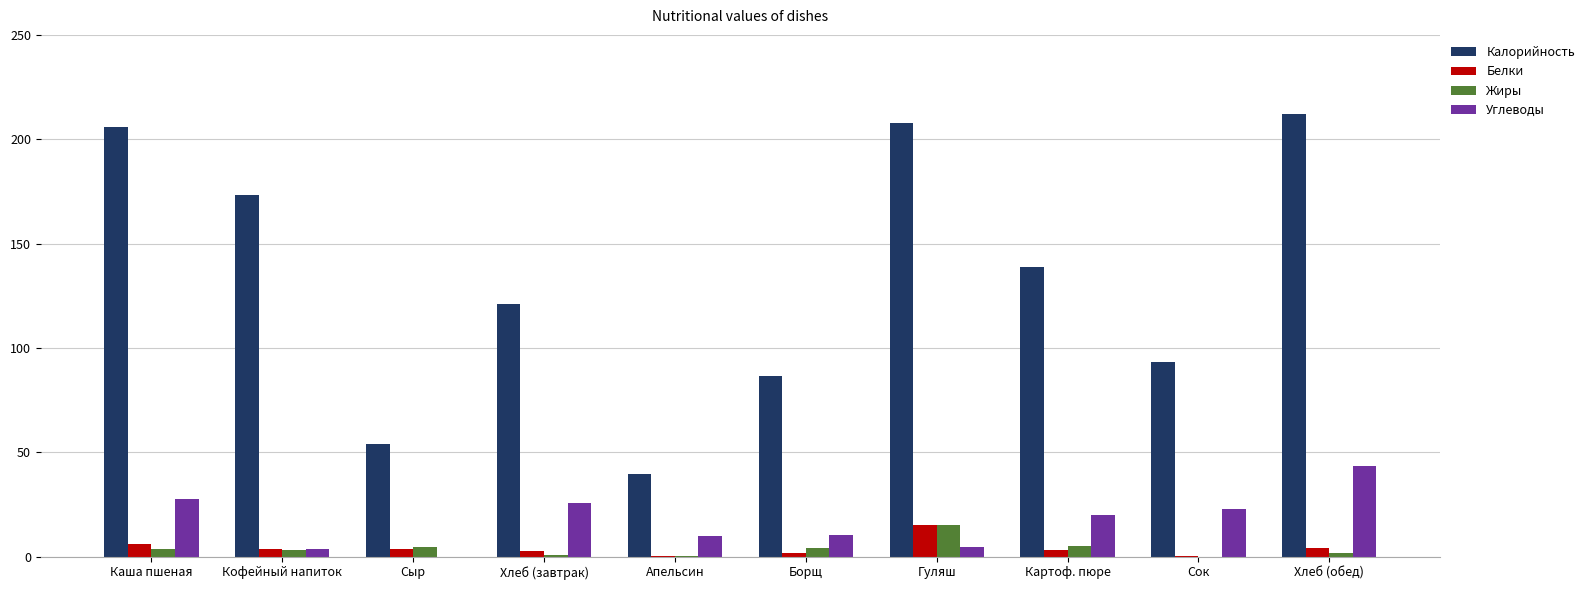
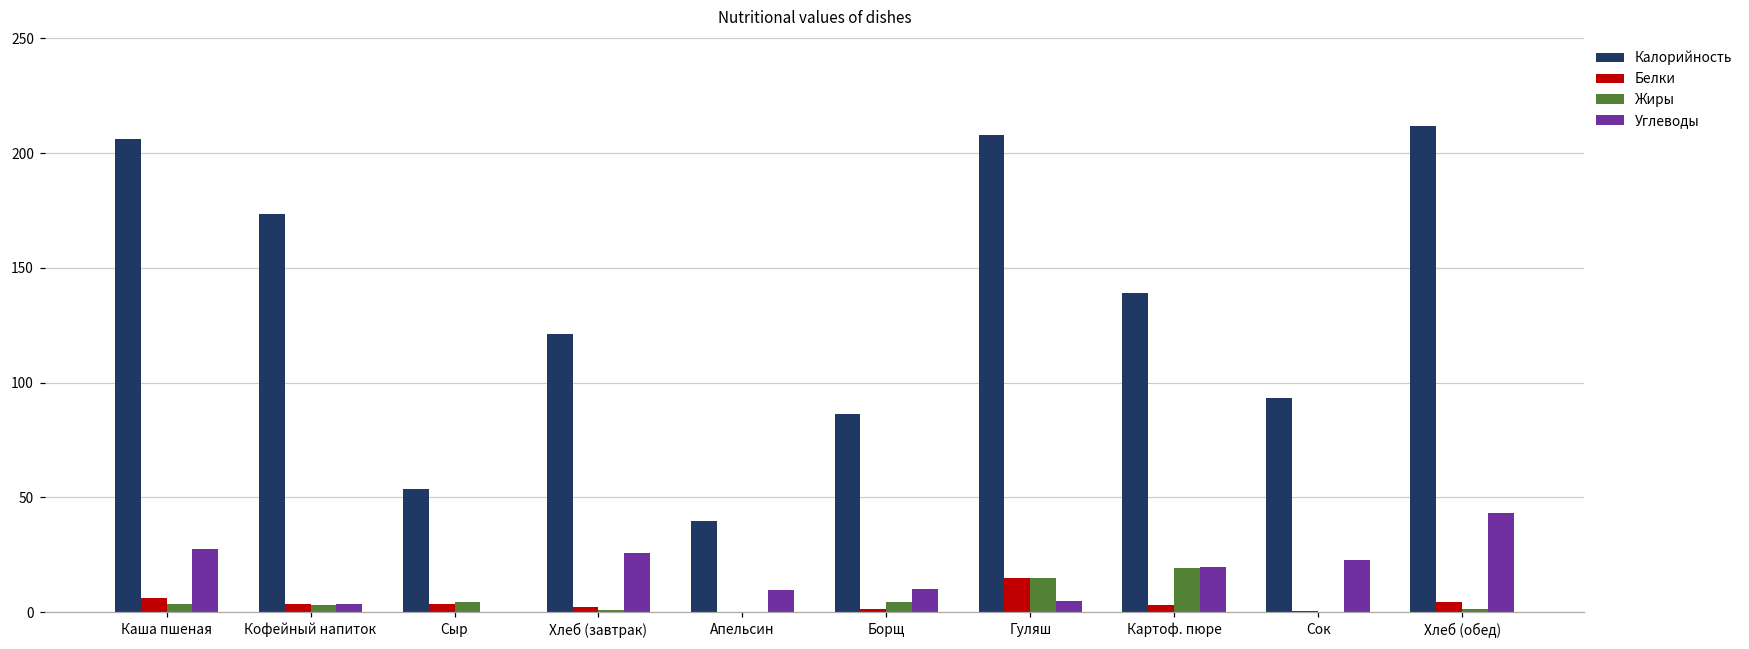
  {
    "Калорийность": {
      "Каша пшеная": 206,
      "Кофейный напиток": 173,
      "Сыр": 54,
      "Хлеб (завтрак)": 121,
      "Апельсин": 40,
      "Борщ": 86,
      "Гуляш": 208,
      "Картоф. пюре": 139,
      "Сок": 93,
      "Хлеб (обед)": 212
    },
    "Белки": {
      "Каша пшеная": 6,
      "Кофейный напиток": 4,
      "Сыр": 4,
      "Хлеб (завтрак)": 3,
      "Борщ": 2,
      "Гуляш": 15,
      "Картоф. пюре": 3,
      "Хлеб (обед)": 4
    },
    "Жиры": {
      "Каша пшеная": 4,
      "Кофейный напиток": 3,
      "Сыр": 4,
      "Борщ": 4,
      "Гуляш": 15,
-     "Картоф. пюре": 5,
+     "Картоф. пюре": 19,
      "Сок": 0,
      "Хлеб (обед)": 2
    },
    "Углеводы": {
      "Каша пшеная": 28,
      "Кофейный напиток": 4,
      "Сыр": 0,
      "Хлеб (завтрак)": 26,
      "Апельсин": 10,
      "Борщ": 10,
      "Гуляш": 5,
      "Картоф. пюре": 20,
      "Сок": 23,
      "Хлеб (обед)": 43
    }
  }
